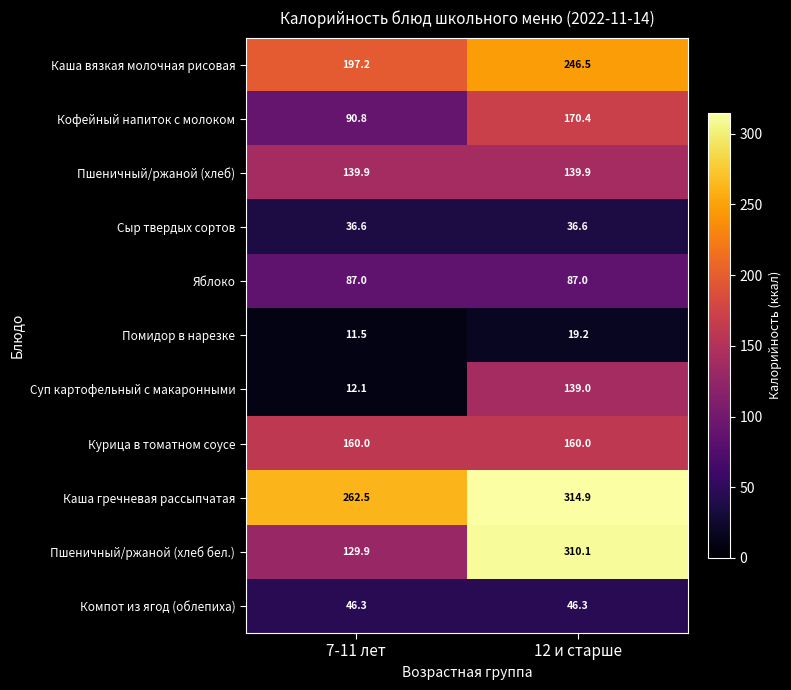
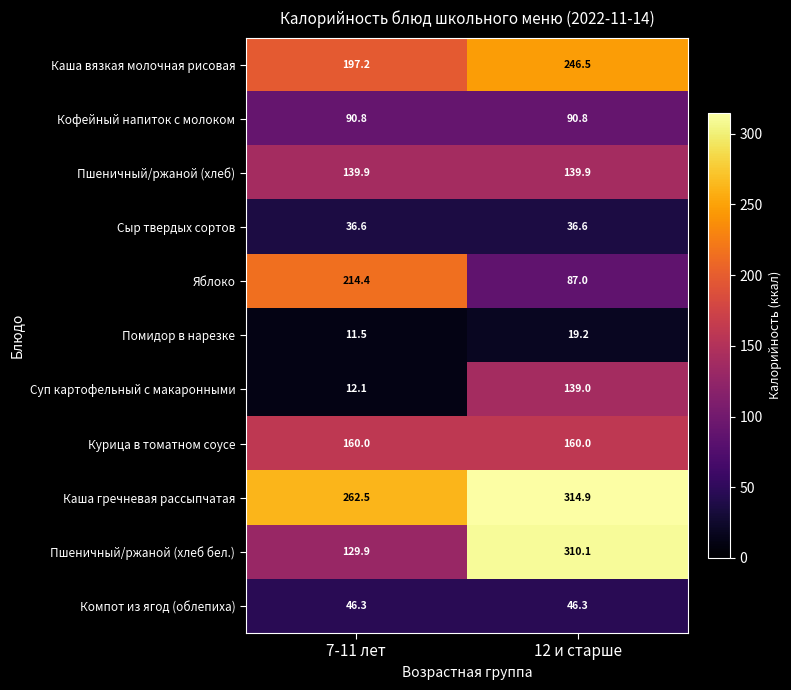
  {
    "Каша вязкая молочная рисовая": {
      "7-11 лет": 197.2,
      "12 и старше": 246.5
    },
    "Кофейный напиток с молоком": {
      "7-11 лет": 90.8,
-     "12 и старше": 170.4
+     "12 и старше": 90.8
    },
    "Пшеничный/ржаной (хлеб)": {
      "7-11 лет": 139.9,
      "12 и старше": 139.9
    },
    "Сыр твердых сортов": {
      "7-11 лет": 36.6,
      "12 и старше": 36.6
    },
    "Яблоко": {
-     "7-11 лет": 87.0,
+     "7-11 лет": 214.4,
      "12 и старше": 87.0
    },
    "Помидор в нарезке": {
      "7-11 лет": 11.5,
      "12 и старше": 19.2
    },
    "Суп картофельный с макаронными": {
      "7-11 лет": 12.1,
      "12 и старше": 139.0
    },
    "Курица в томатном соусе": {
      "7-11 лет": 160.0,
      "12 и старше": 160.0
    },
    "Каша гречневая рассыпчатая": {
      "7-11 лет": 262.5,
      "12 и старше": 314.9
    },
    "Пшеничный/ржаной (хлеб бел.)": {
      "7-11 лет": 129.9,
      "12 и старше": 310.1
    },
    "Компот из ягод (облепиха)": {
      "7-11 лет": 46.3,
      "12 и старше": 46.3
    }
  }
